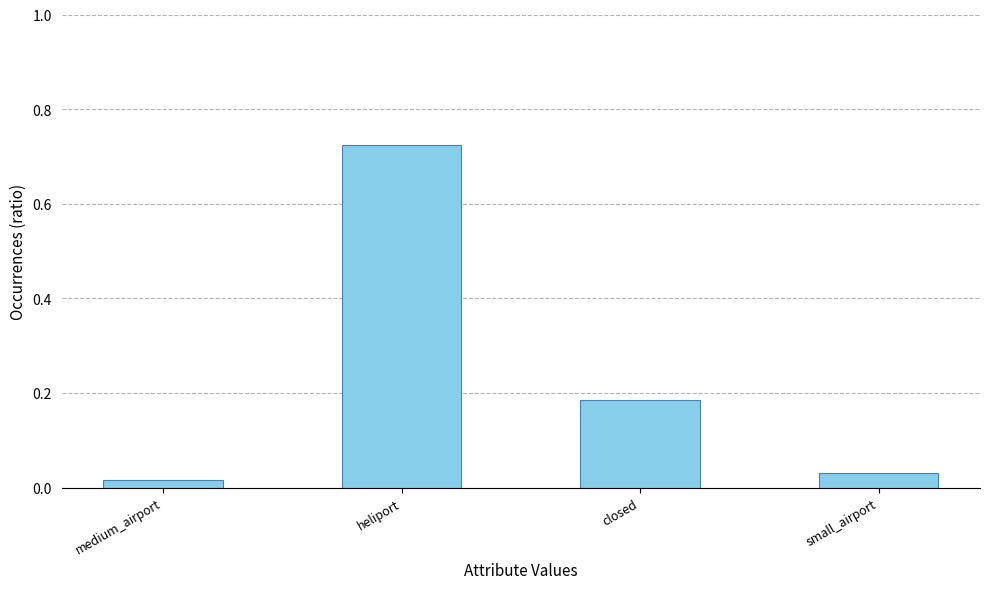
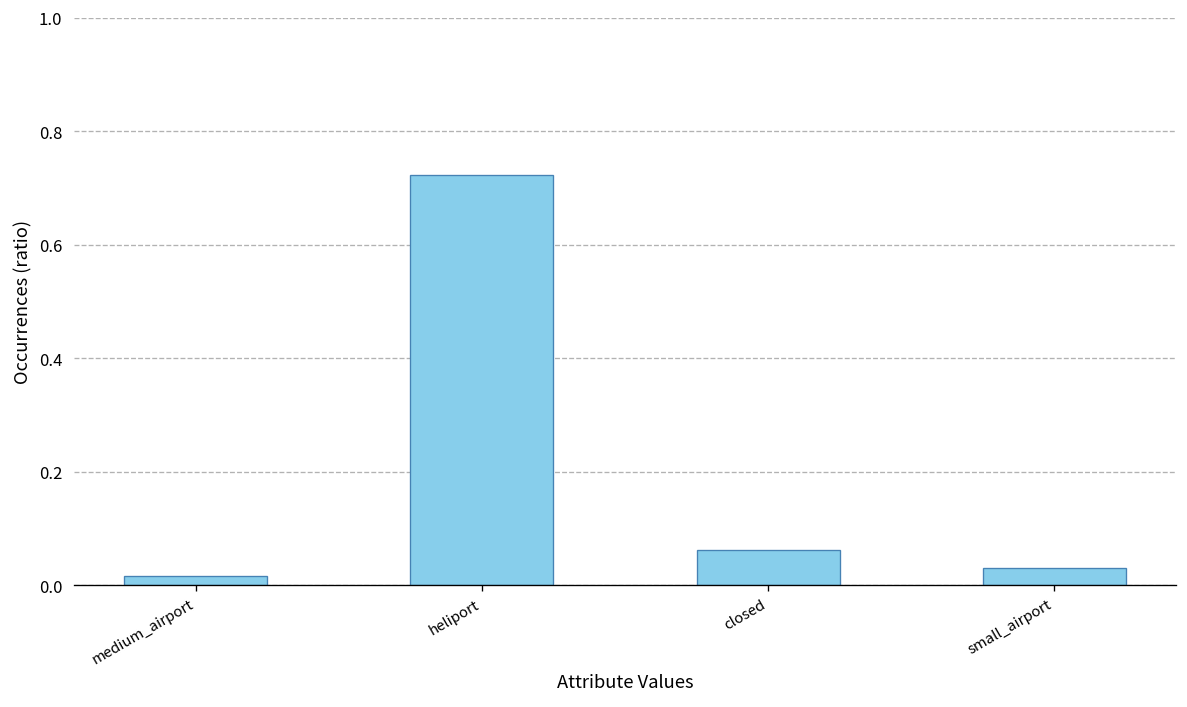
  {
    "medium_airport": 0.02,
    "heliport": 0.72,
-   "closed": 0.18,
+   "closed": 0.06,
    "small_airport": 0.03
  }
